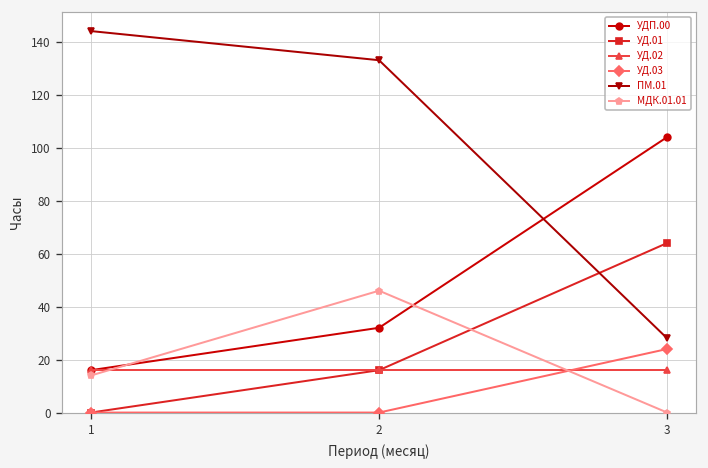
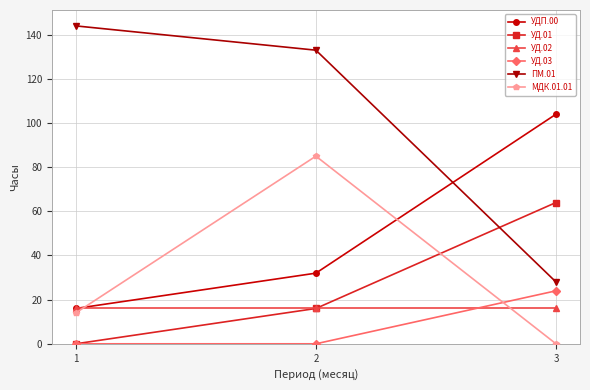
  {
    "МДК.01.01": {
      "1": 14,
-     "2": 46,
+     "2": 85,
      "3": 0
    }
  }
